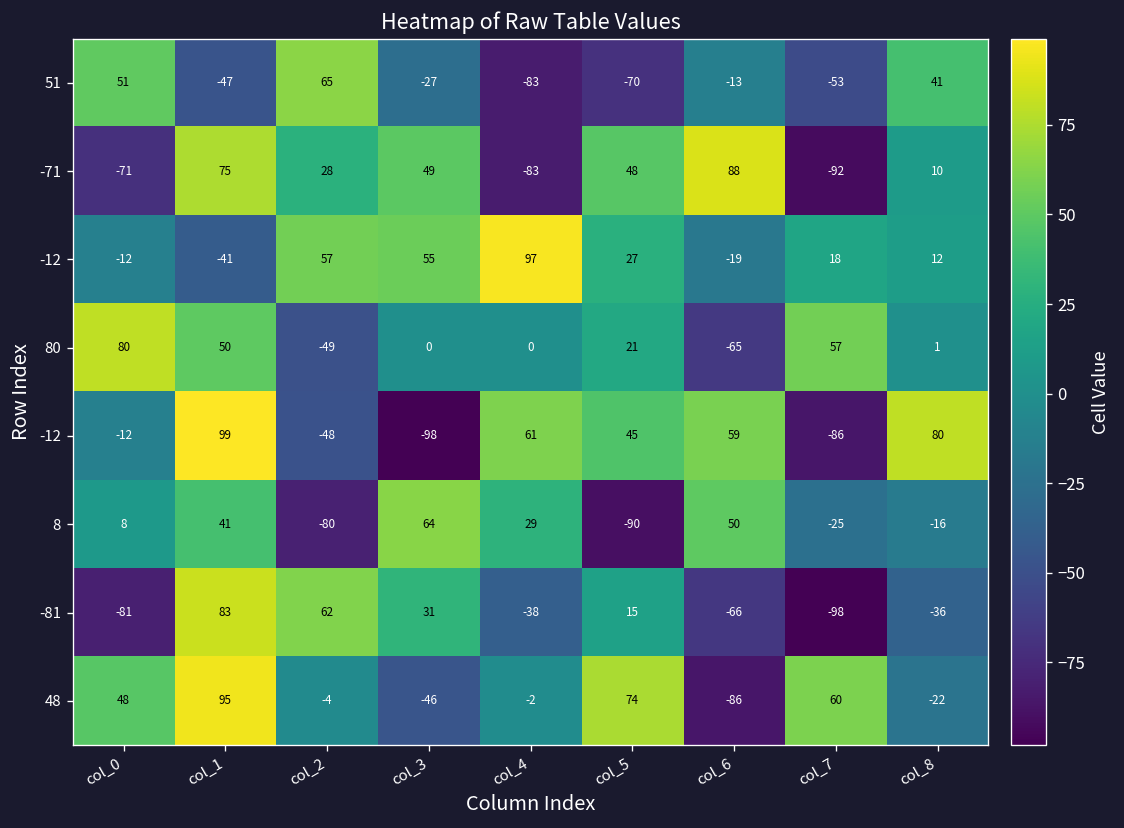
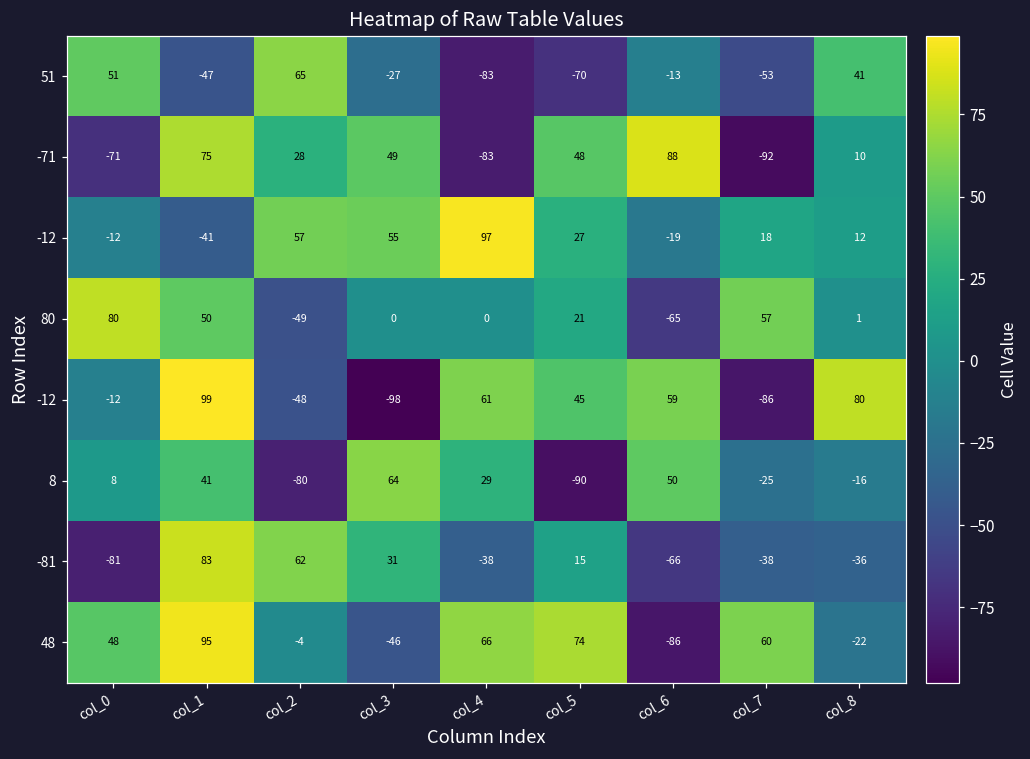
  {
    "51": {
      "col_0": 51,
      "col_1": -47,
      "col_2": 65,
      "col_3": -27,
      "col_4": -83,
      "col_5": -70,
      "col_6": -13,
      "col_7": -53,
      "col_8": 41
    },
    "-71": {
      "col_0": -71,
      "col_1": 75,
      "col_2": 28,
      "col_3": 49,
      "col_4": -83,
      "col_5": 48,
      "col_6": 88,
      "col_7": -92,
      "col_8": 10
    },
    "80": {
      "col_0": 80,
      "col_1": 50,
      "col_2": -49,
      "col_3": 0,
      "col_4": 0,
      "col_5": 21,
      "col_6": -65,
      "col_7": 57,
      "col_8": 1
    },
    "8": {
      "col_0": 8,
      "col_1": 41,
      "col_2": -80,
      "col_3": 64,
      "col_4": 29,
      "col_5": -90,
      "col_6": 50,
      "col_7": -25,
      "col_8": -16
    },
    "-81": {
      "col_0": -81,
      "col_1": 83,
      "col_2": 62,
      "col_3": 31,
      "col_4": -38,
      "col_5": 15,
      "col_6": -66,
-     "col_7": -98,
+     "col_7": -38,
      "col_8": -36
    },
    "48": {
      "col_0": 48,
      "col_1": 95,
      "col_2": -4,
      "col_3": -46,
-     "col_4": -2,
+     "col_4": 66,
      "col_5": 74,
      "col_6": -86,
      "col_7": 60,
      "col_8": -22
    }
  }
